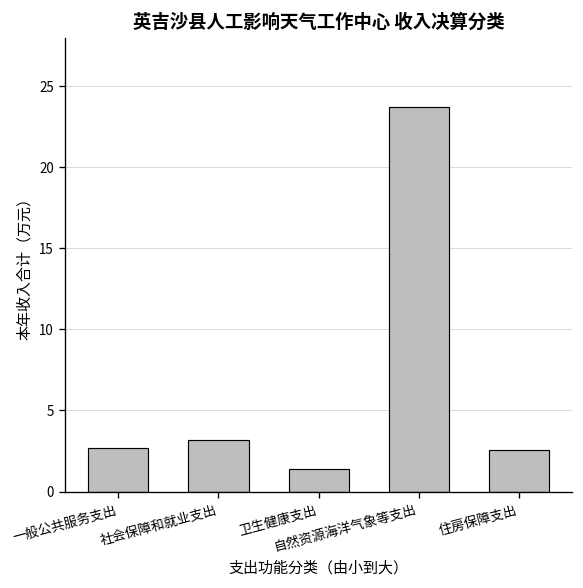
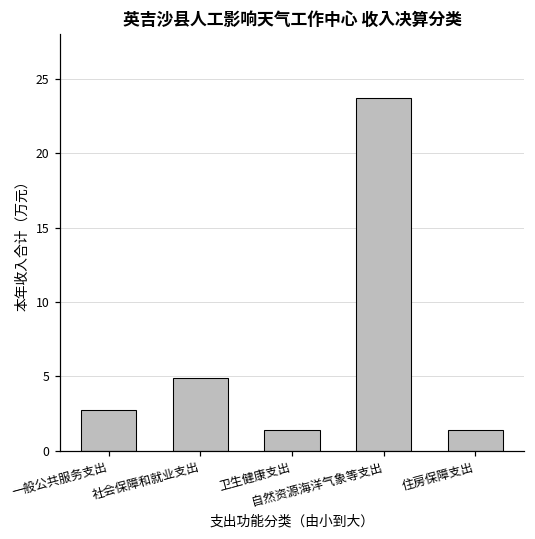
  {
    "一般公共服务支出": 2.7,
-   "社会保障和就业支出": 3.2,
+   "社会保障和就业支出": 4.9,
    "卫生健康支出": 1.4,
    "自然资源海洋气象等支出": 23.7,
-   "住房保障支出": 2.6
+   "住房保障支出": 1.4
  }
